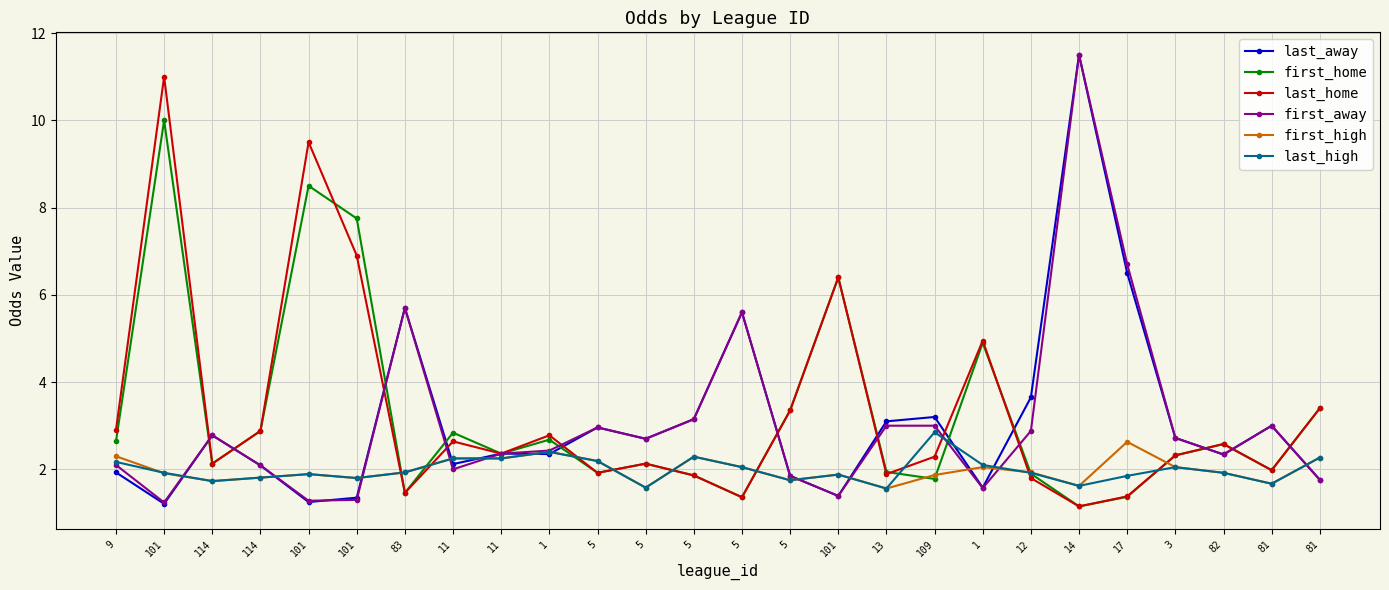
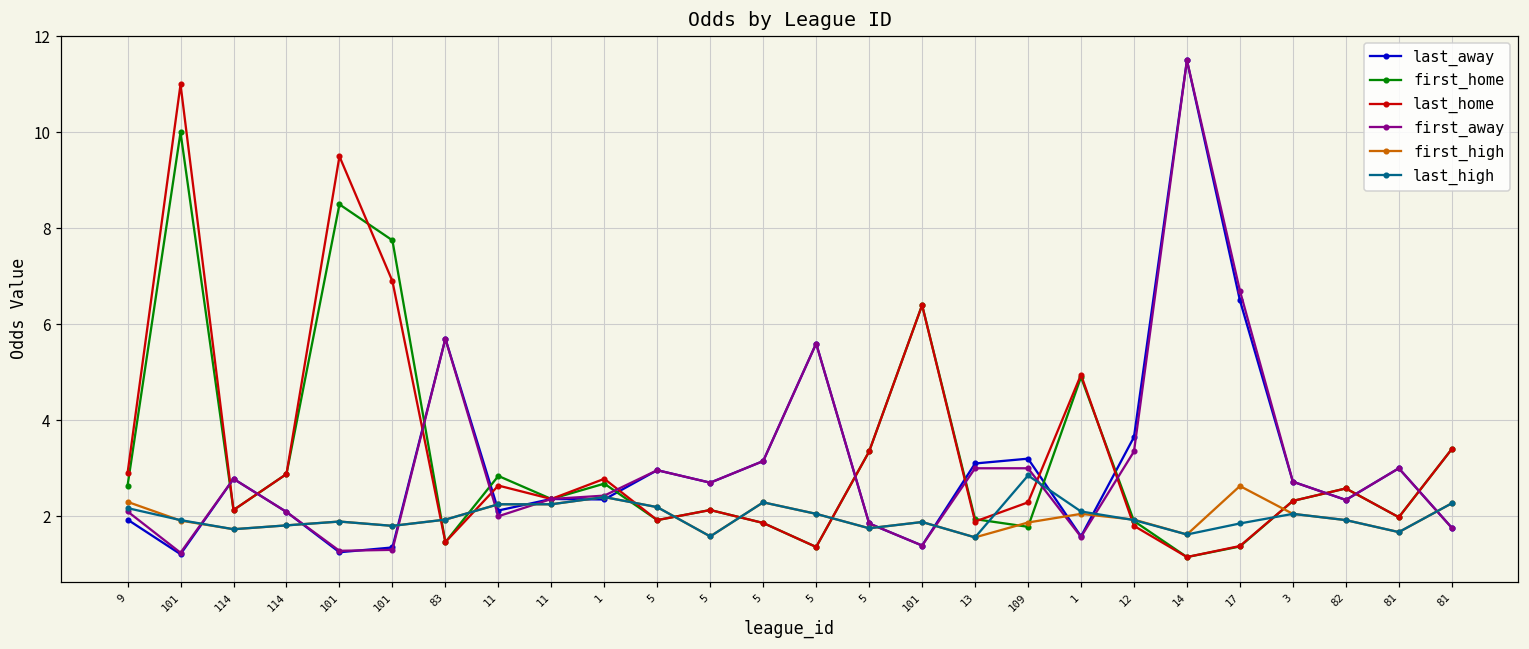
  {
    "last_away": {
      "9": 1.9,
      "13": 3.1,
      "109": 3.2,
      "12": 3.7,
      "17": 6.5
    },
    "first_home": {
      "9": 2.6,
      "109": 1.8
    },
    "last_home": {
      "9": 2.9,
      "109": 2.3,
      "12": 1.8
    },
    "first_away": {
      "9": 2.1,
      "13": 3.0,
      "109": 3.0,
-     "12": 2.9,
+     "12": 3.4,
      "17": 6.7
    },
    "first_high": {
      "9": 2.3,
      "109": 1.9,
      "17": 2.6
    },
    "last_high": {
      "9": 2.2,
      "109": 2.9,
      "17": 1.9
    }
  }
